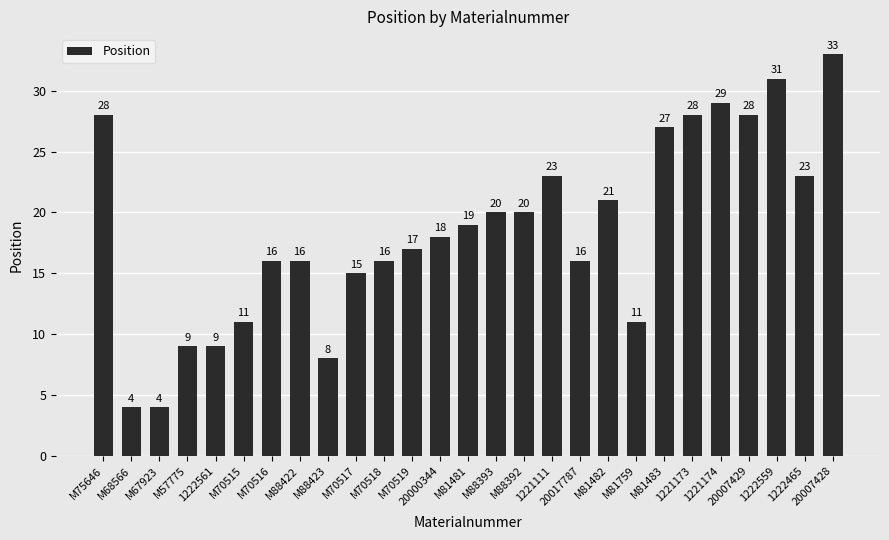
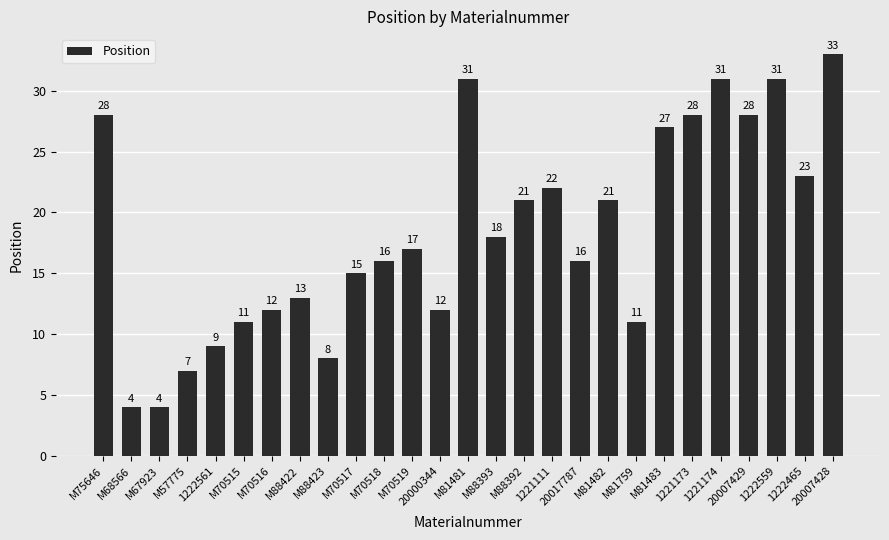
  {
    "M75646": 28,
    "M68566": 4,
    "M67923": 4,
-   "M57775": 9,
+   "M57775": 7,
    "1222561": 9,
    "M70515": 11,
-   "M70516": 16,
-   "M88422": 16,
+   "M70516": 12,
+   "M88422": 13,
    "M88423": 8,
    "M70517": 15,
    "M70518": 16,
    "M70519": 17,
-   "20000344": 18,
-   "M81481": 19,
-   "M88393": 20,
-   "M88392": 20,
-   "1221111": 23,
+   "20000344": 12,
+   "M81481": 31,
+   "M88393": 18,
+   "M88392": 21,
+   "1221111": 22,
    "20017787": 16,
    "M81482": 21,
    "M81759": 11,
    "M81483": 27,
    "1221173": 28,
-   "1221174": 29,
+   "1221174": 31,
    "20007429": 28,
    "1222559": 31,
    "1222465": 23,
    "20007428": 33
  }
